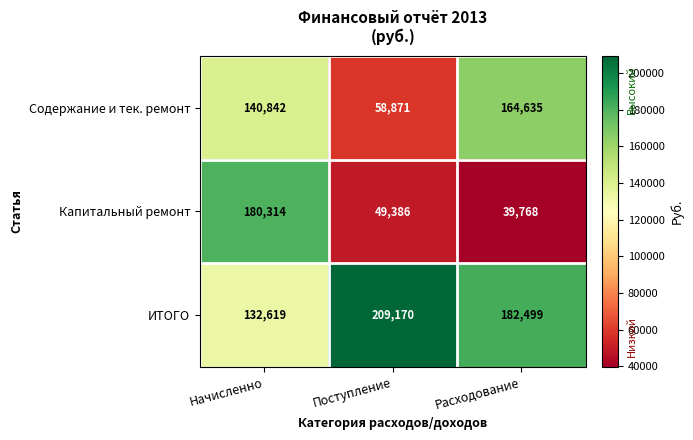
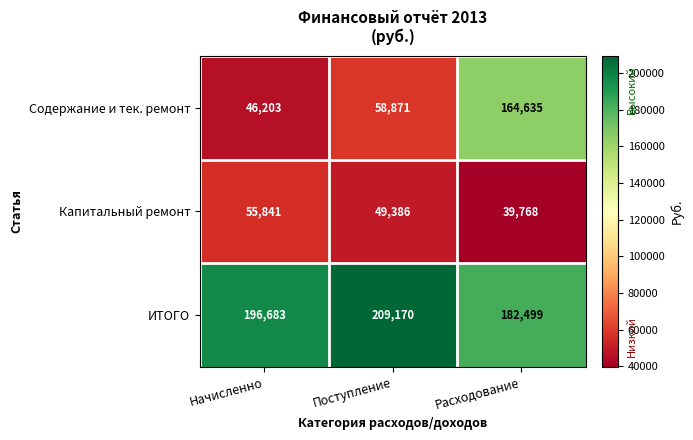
  {
    "Содержание и тек. ремонт": {
-     "Начисленно": "140,842",
+     "Начисленно": "46,203",
      "Поступление": "58,871",
      "Расходование": "164,635"
    },
    "Капитальный ремонт": {
-     "Начисленно": "180,314",
+     "Начисленно": "55,841",
      "Поступление": "49,386",
      "Расходование": "39,768"
    },
    "ИТОГО": {
-     "Начисленно": "132,619",
+     "Начисленно": "196,683",
      "Поступление": "209,170",
      "Расходование": "182,499"
    }
  }
